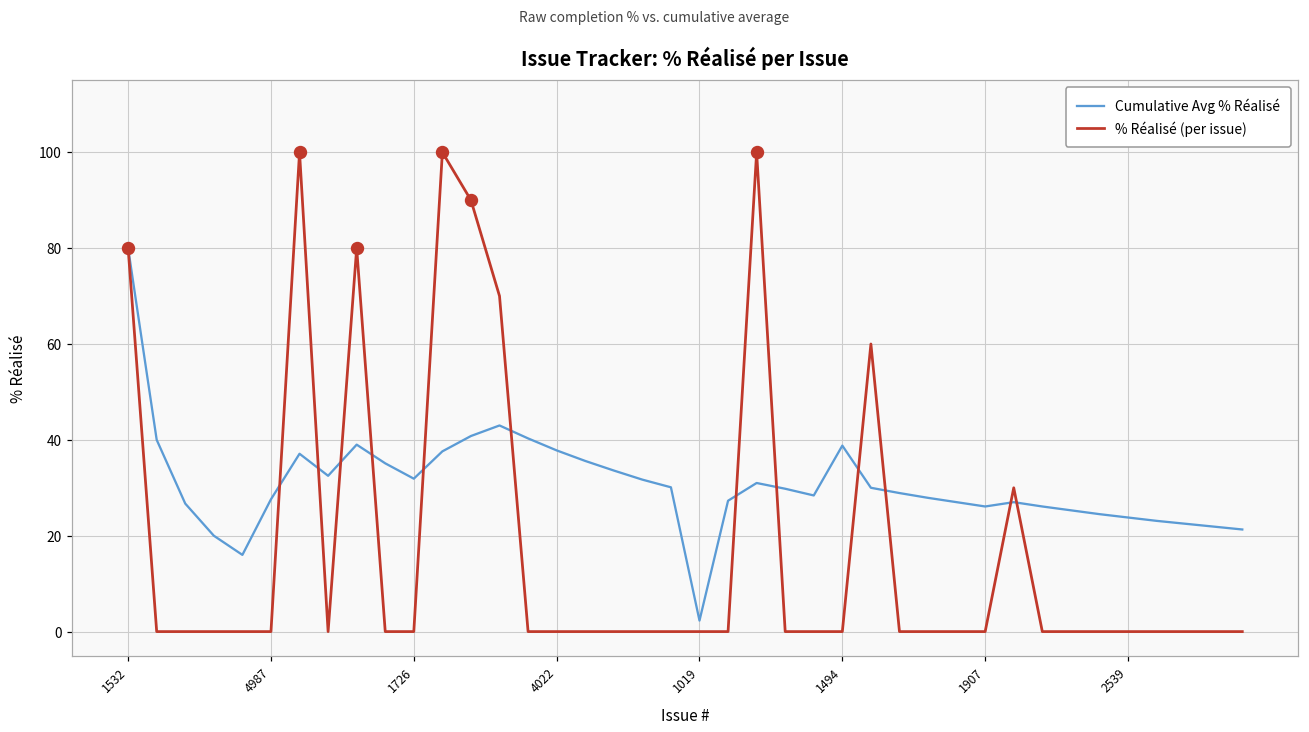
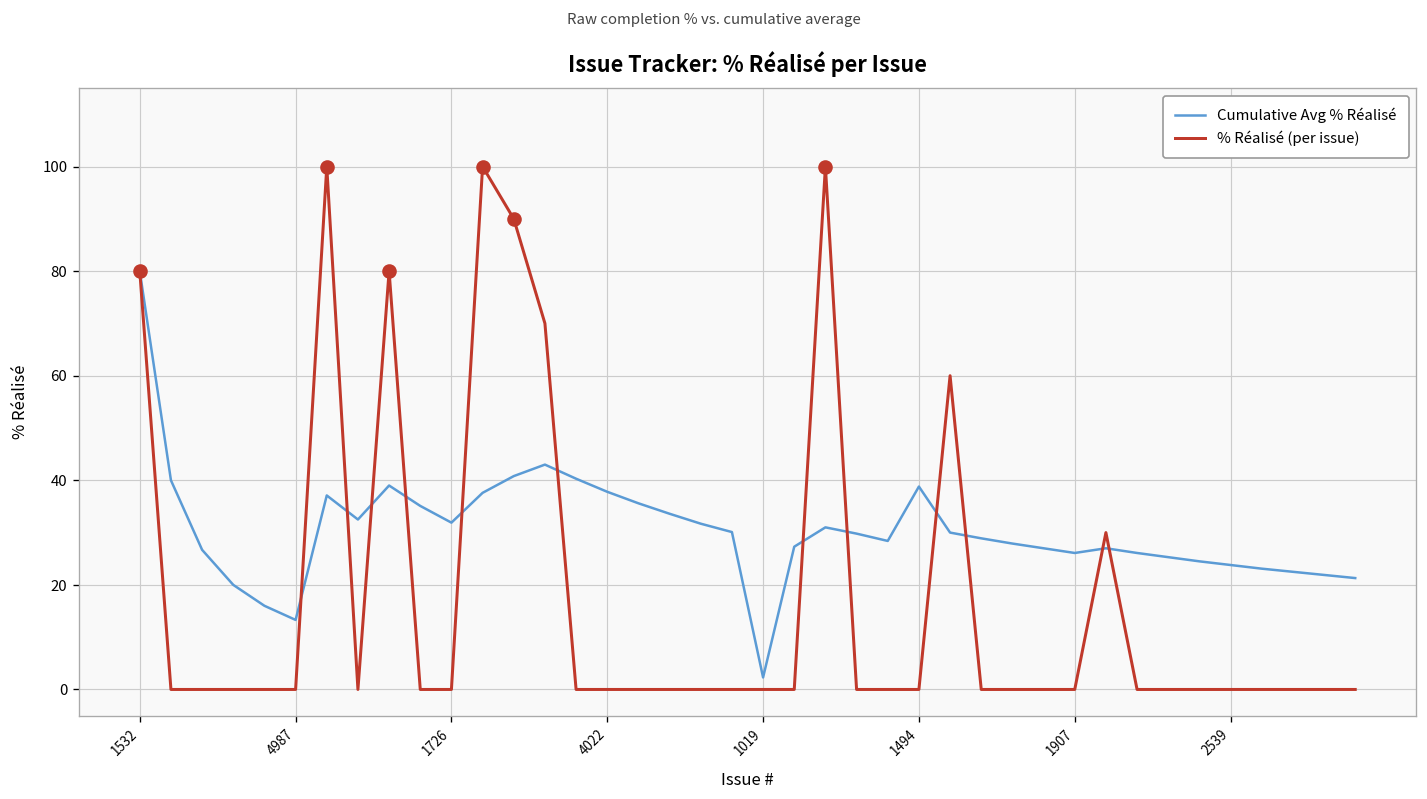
  {
    "Cumulative Avg % Réalisé": {
-     "4987": 28,
+     "4987": 13,
      "1726": 32,
      "4022": 38,
      "1019": 2,
      "1494": 39,
      "1907": 26,
      "2539": 24
    }
  }
